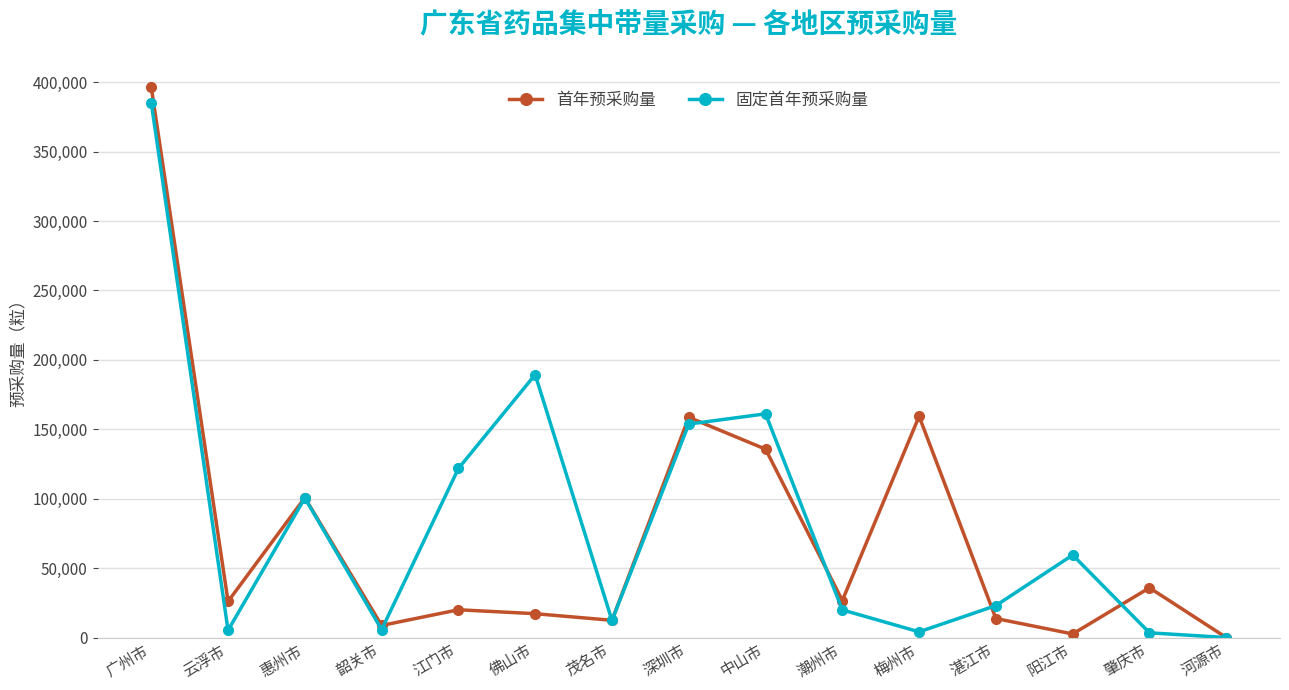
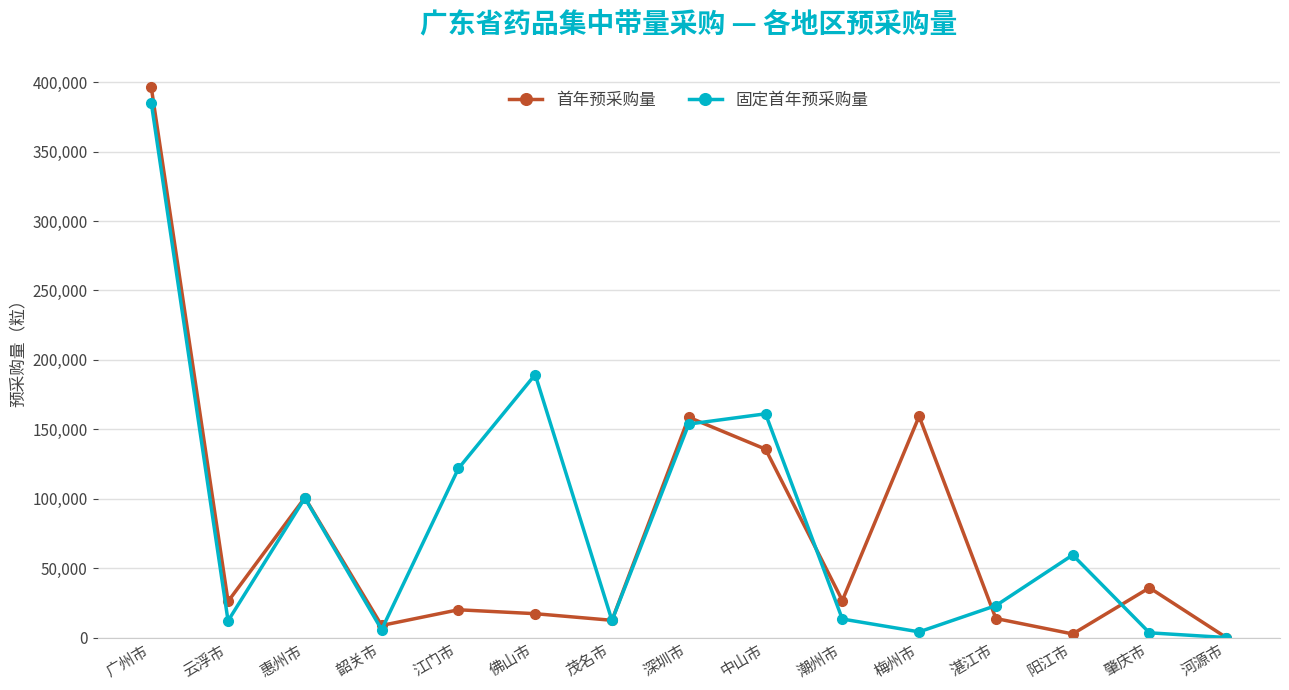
  {
    "首年预采购量": {
      "广州市": "396,000",
      "云浮市": "26,000",
      "韶关市": "9,000",
      "江门市": "20,000",
      "佛山市": "17,000",
      "深圳市": "159,000",
      "中山市": "136,000",
      "潮州市": "27,000",
      "梅州市": "159,000",
      "湛江市": "14,000",
      "阳江市": "3,000",
      "肇庆市": "36,000"
    },
    "固定首年预采购量": {
      "广州市": "385,000",
-     "云浮市": "5,000",
+     "云浮市": "12,000",
      "韶关市": "6,000",
      "江门市": "122,000",
      "佛山市": "189,000",
      "深圳市": "154,000",
      "中山市": "161,000",
-     "潮州市": "20,000",
+     "潮州市": "13,000",
      "梅州市": "4,000",
      "湛江市": "23,000",
      "阳江市": "59,000",
      "肇庆市": "3,000"
    }
  }
